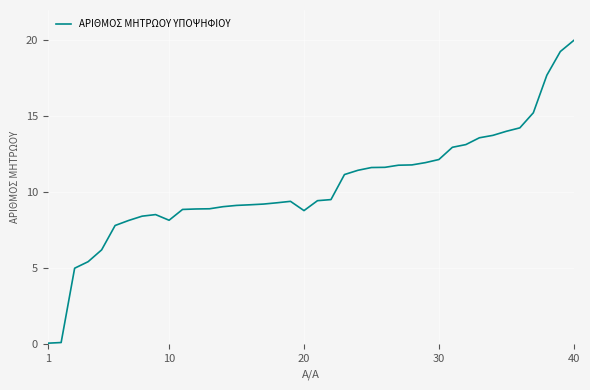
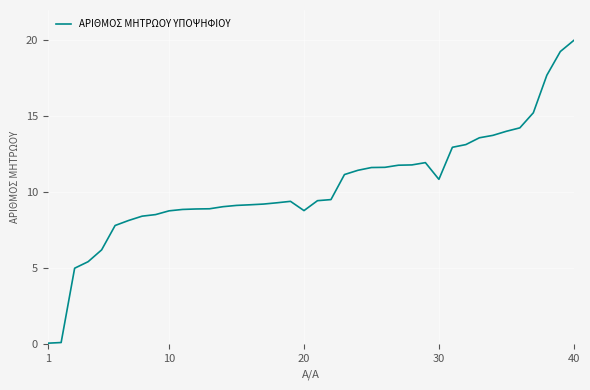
  {
    "1": 0.1,
-   "10": 8.2,
+   "10": 8.8,
    "20": 8.8,
-   "30": 12.2,
+   "30": 10.9,
    "40": 20.0
  }
